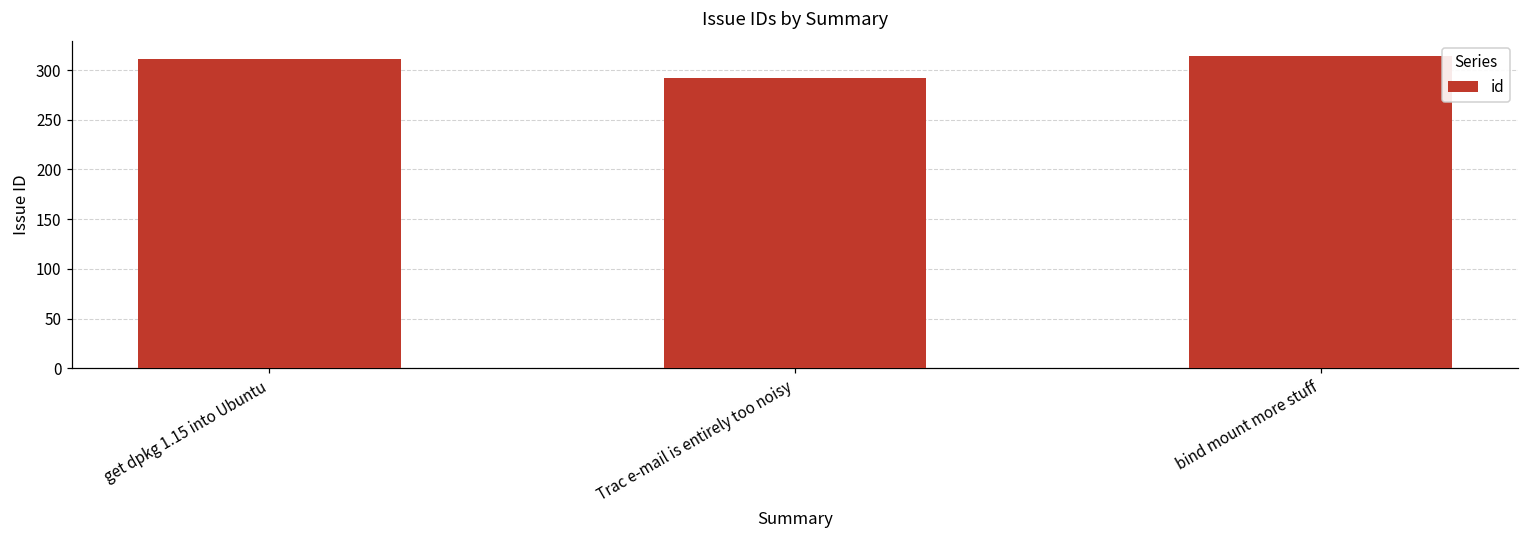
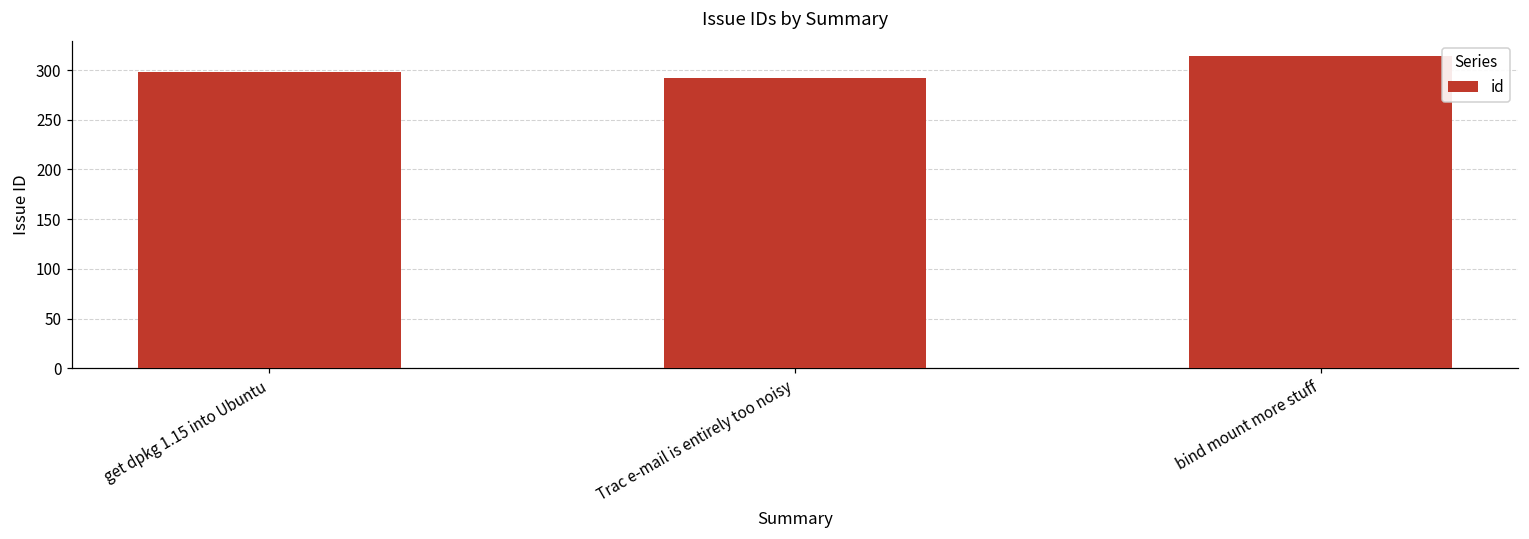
  {
-   "get dpkg 1.15 into Ubuntu": 310,
+   "get dpkg 1.15 into Ubuntu": 300,
    "Trac e-mail is entirely too noisy": 290,
    "bind mount more stuff": 310
  }
